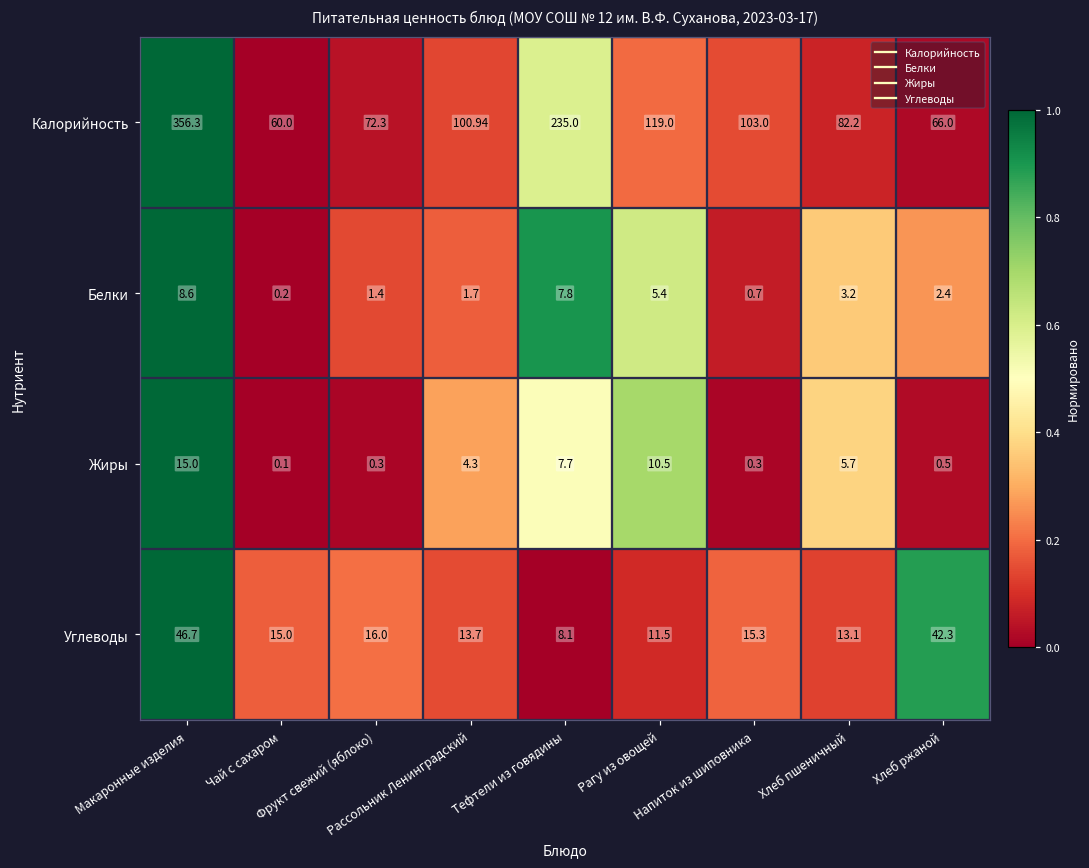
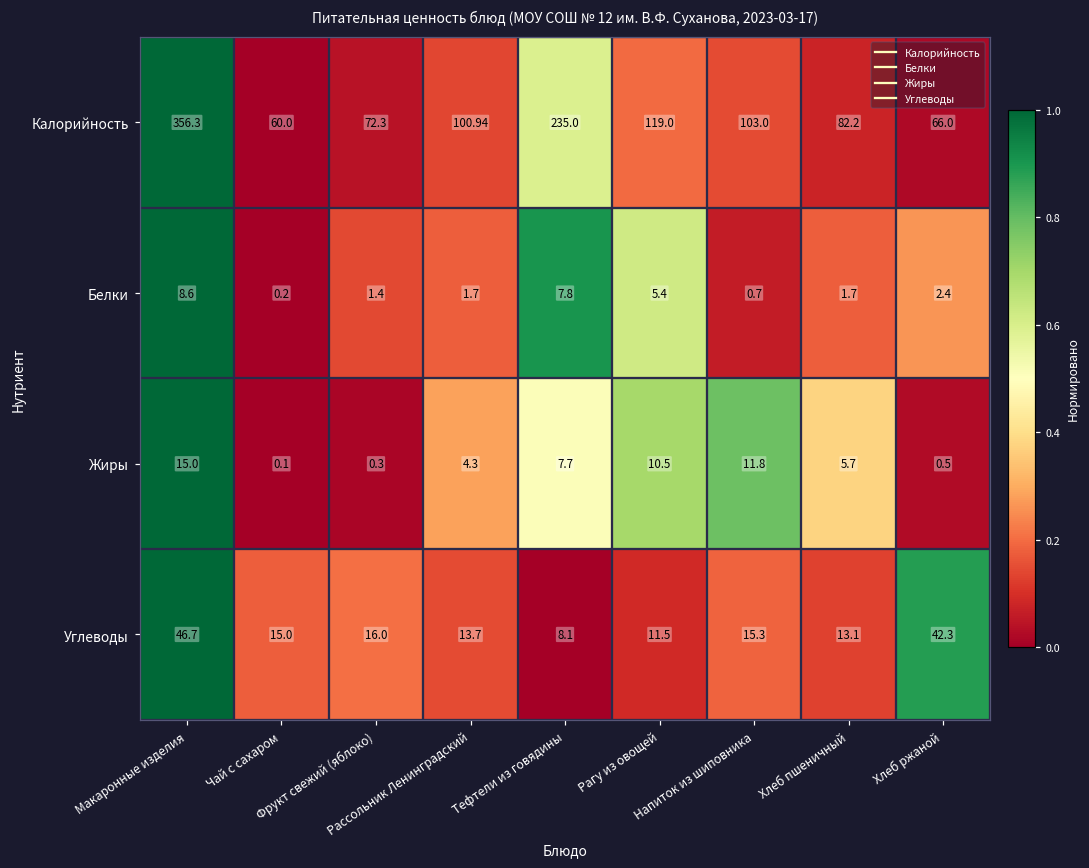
  {
    "Белки": {
-     "Хлеб пшеничный": 3.2
+     "Хлеб пшеничный": 1.7
    },
    "Жиры": {
-     "Напиток из шиповника": 0.3
+     "Напиток из шиповника": 11.8
    }
  }
